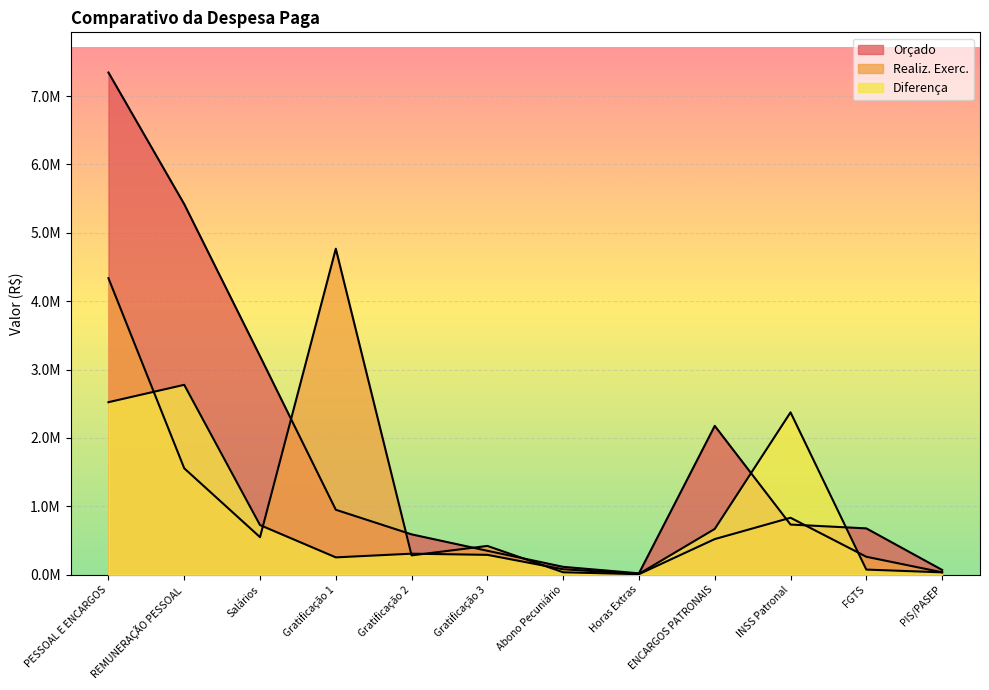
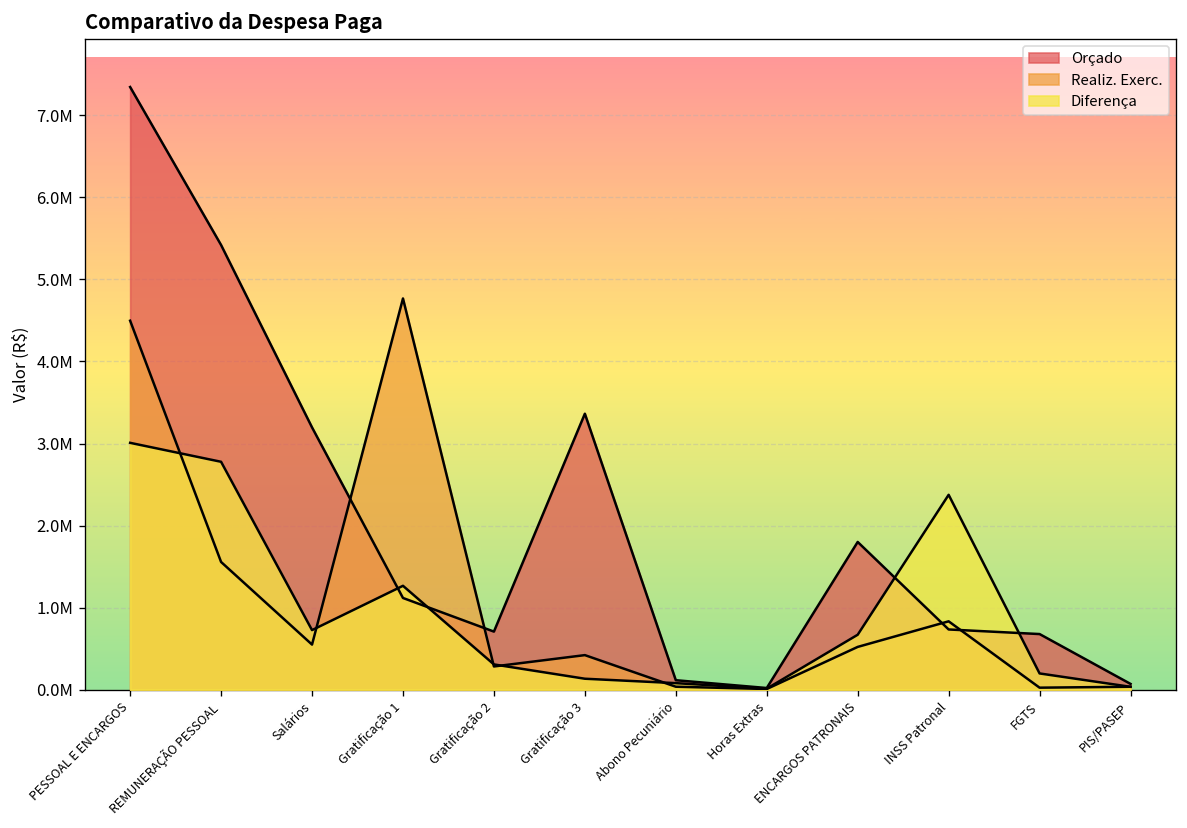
  {
    "Orçado": {
      "PESSOAL E ENCARGOS": 7300000,
      "REMUNERAÇÃO PESSOAL": 5400000,
      "Salários": 3200000,
-     "Gratificação 1": 1000000,
-     "Gratificação 2": 600000,
-     "Gratificação 3": 400000,
-     "ENCARGOS PATRONAIS": 2200000,
+     "Gratificação 1": 1100000,
+     "Gratificação 2": 700000,
+     "Gratificação 3": 3400000,
+     "ENCARGOS PATRONAIS": 1800000,
      "INSS Patronal": 700000,
      "FGTS": 700000
    },
    "Realiz. Exerc.": {
-     "PESSOAL E ENCARGOS": 4300000,
+     "PESSOAL E ENCARGOS": 4500000,
      "REMUNERAÇÃO PESSOAL": 1600000,
      "Salários": 500000,
      "Gratificação 1": 4800000,
      "Gratificação 3": 400000,
      "Abono Pecuniário": 0,
      "ENCARGOS PATRONAIS": 500000,
      "INSS Patronal": 800000,
-     "FGTS": 300000
+     "FGTS": 0
    },
    "Diferença": {
-     "PESSOAL E ENCARGOS": 2500000,
+     "PESSOAL E ENCARGOS": 3000000,
      "REMUNERAÇÃO PESSOAL": 2800000,
      "Salários": 700000,
-     "Gratificação 1": 300000,
-     "Gratificação 3": 300000,
+     "Gratificação 1": 1300000,
+     "Gratificação 3": 100000,
      "ENCARGOS PATRONAIS": 700000,
      "INSS Patronal": 2400000,
-     "FGTS": 100000
+     "FGTS": 200000
    }
  }
